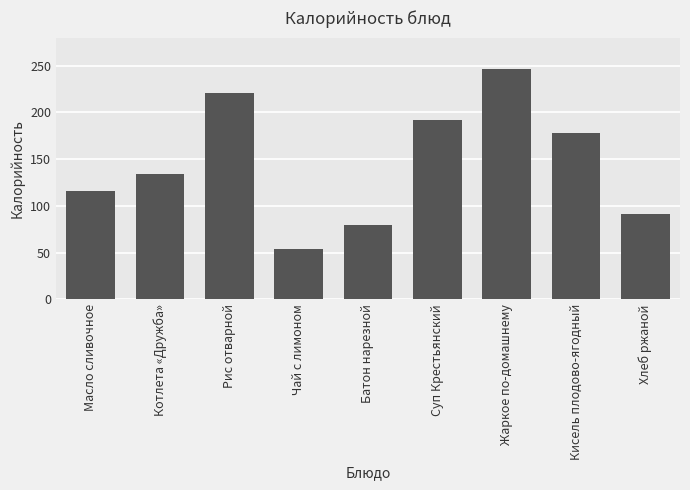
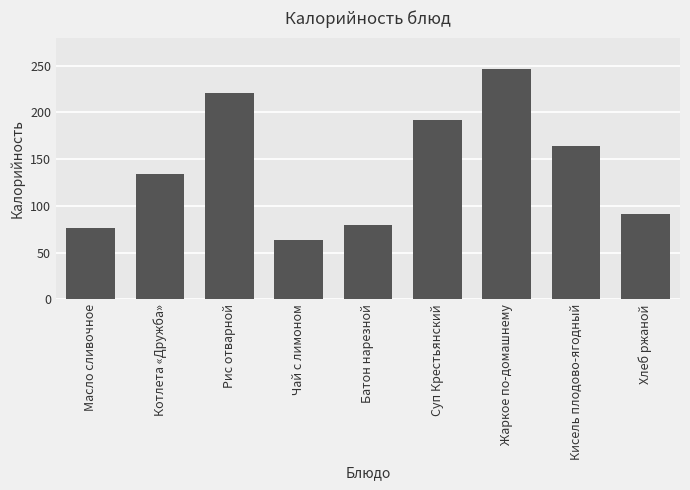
  {
-   "Масло сливочное": 120,
+   "Масло сливочное": 80,
    "Котлета «Дружба»": 130,
    "Рис отварной": 220,
-   "Чай с лимоном": 50,
+   "Чай с лимоном": 60,
    "Батон нарезной": 80,
    "Суп Крестьянский": 190,
    "Жаркое по-домашнему": 250,
-   "Кисель плодово-ягодный": 180,
+   "Кисель плодово-ягодный": 160,
    "Хлеб ржаной": 90
  }
